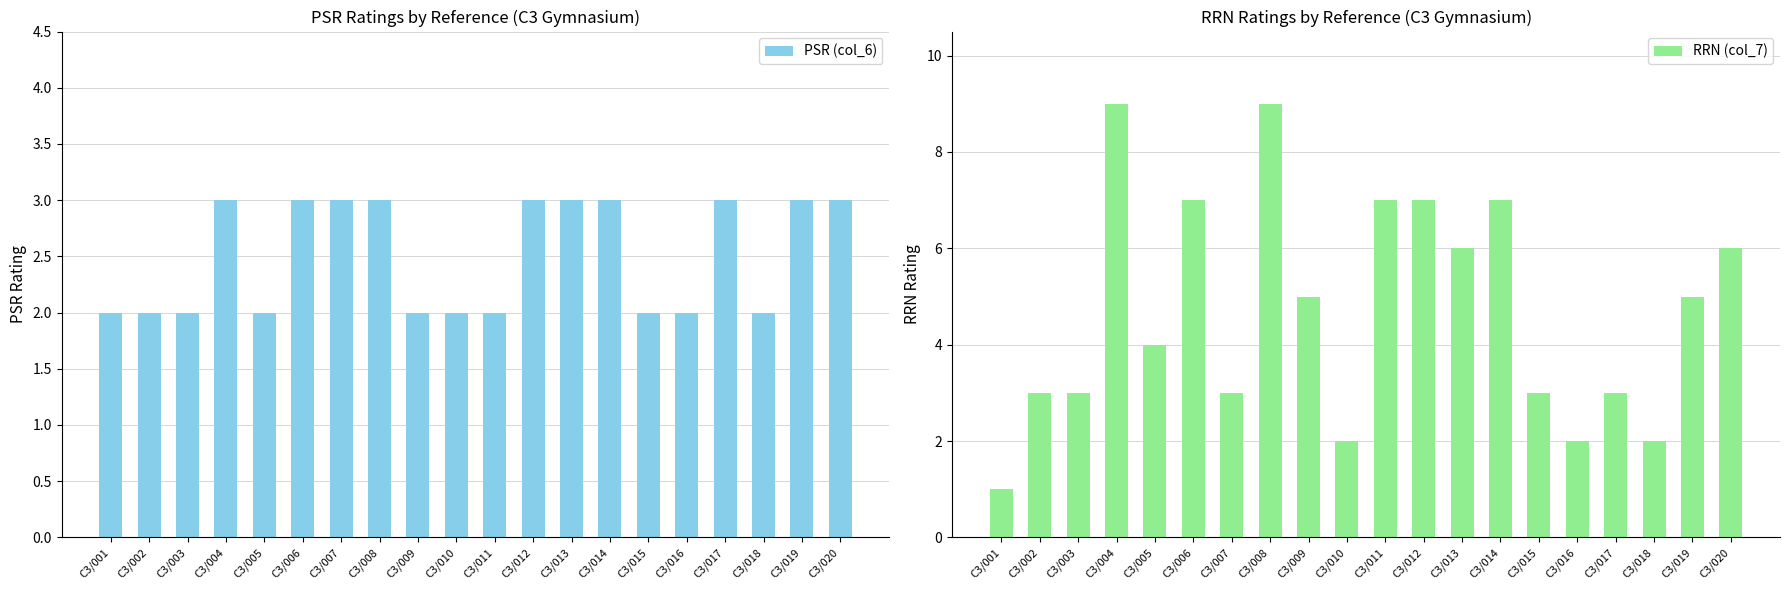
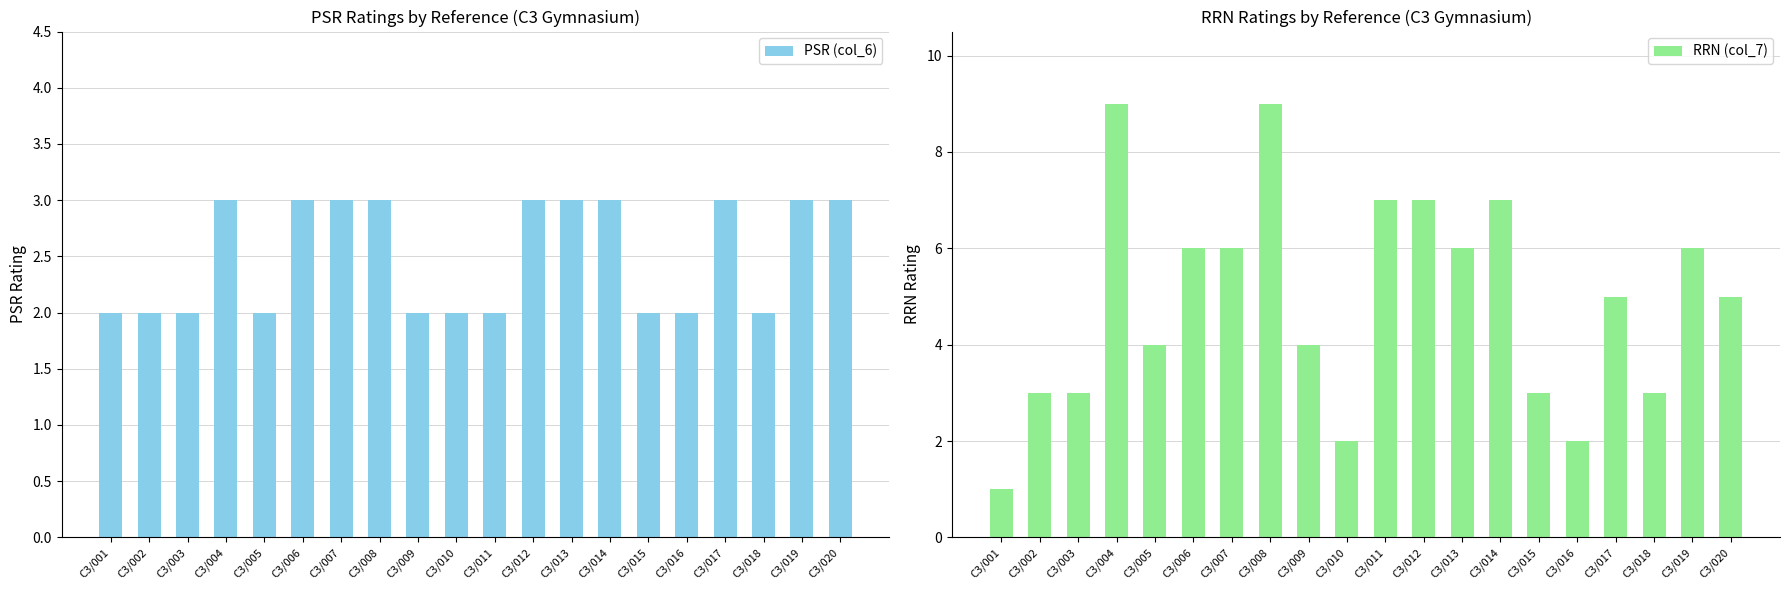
  {
    "PSR Ratings by Reference (C3 Gymnasium)": {
      "C3/001": 2.00,
      "C3/002": 2.00,
      "C3/003": 2.00,
      "C3/004": 3.00,
      "C3/005": 2.00,
      "C3/006": 3.00,
      "C3/007": 3.00,
      "C3/008": 3.00,
      "C3/009": 2.00,
      "C3/010": 2.00,
      "C3/011": 2.00,
      "C3/012": 3.00,
      "C3/013": 3.00,
      "C3/014": 3.00,
      "C3/015": 2.00,
      "C3/016": 2.00,
      "C3/017": 3.00,
      "C3/018": 2.00,
      "C3/019": 3.00,
      "C3/020": 3.00
    },
    "RRN Ratings by Reference (C3 Gymnasium)": {
      "C3/001": 1,
      "C3/002": 3,
      "C3/003": 3,
      "C3/004": 9,
      "C3/005": 4,
-     "C3/006": 7,
-     "C3/007": 3,
+     "C3/006": 6,
+     "C3/007": 6,
      "C3/008": 9,
-     "C3/009": 5,
+     "C3/009": 4,
      "C3/010": 2,
      "C3/011": 7,
      "C3/012": 7,
      "C3/013": 6,
      "C3/014": 7,
      "C3/015": 3,
      "C3/016": 2,
-     "C3/017": 3,
-     "C3/018": 2,
-     "C3/019": 5,
-     "C3/020": 6
+     "C3/017": 5,
+     "C3/018": 3,
+     "C3/019": 6,
+     "C3/020": 5
    }
  }
